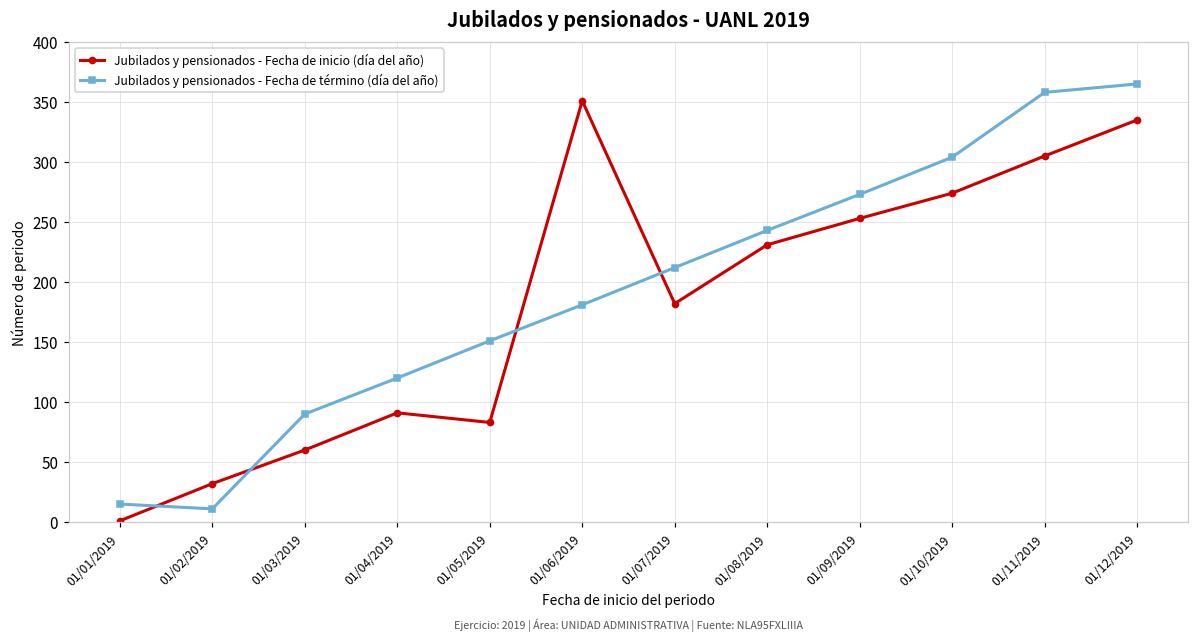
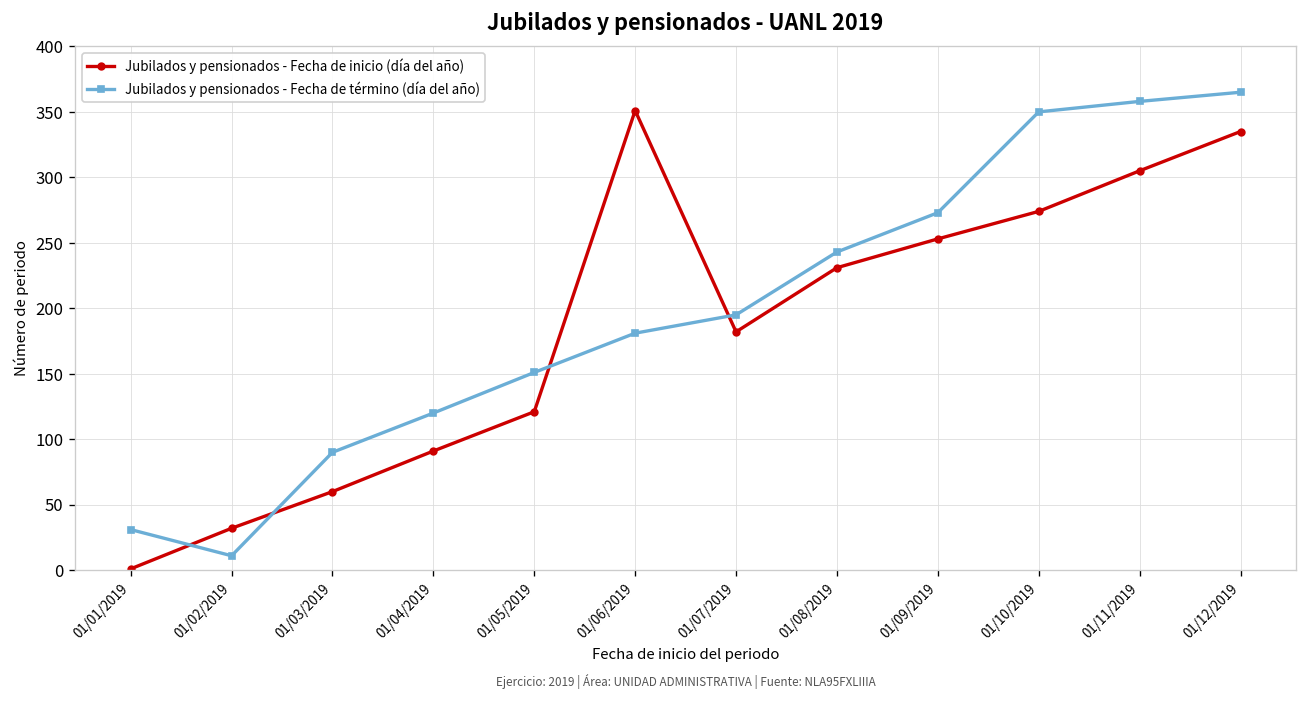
  {
    "Jubilados y pensionados - Fecha de inicio (día del año)": {
      "01/01/2019": 1,
      "01/02/2019": 32,
      "01/03/2019": 60,
      "01/04/2019": 91,
-     "01/05/2019": 83,
+     "01/05/2019": 121,
      "01/06/2019": 351,
      "01/07/2019": 182,
      "01/08/2019": 231,
      "01/09/2019": 253,
      "01/10/2019": 274,
      "01/11/2019": 305,
      "01/12/2019": 335
    },
    "Jubilados y pensionados - Fecha de término (día del año)": {
-     "01/01/2019": 15,
+     "01/01/2019": 31,
      "01/02/2019": 11,
      "01/03/2019": 90,
      "01/04/2019": 120,
      "01/05/2019": 151,
      "01/06/2019": 181,
-     "01/07/2019": 212,
+     "01/07/2019": 195,
      "01/08/2019": 243,
      "01/09/2019": 273,
-     "01/10/2019": 304,
+     "01/10/2019": 350,
      "01/11/2019": 358,
      "01/12/2019": 365
    }
  }
